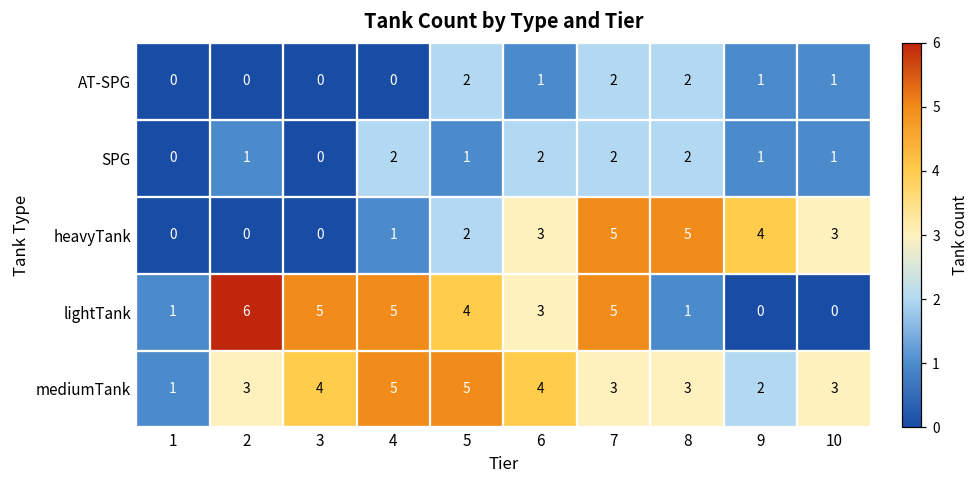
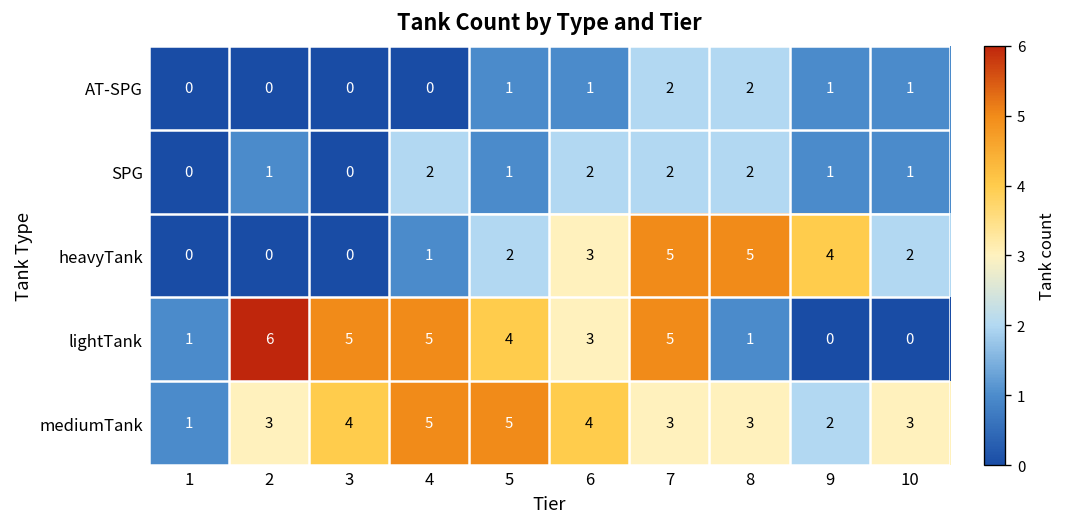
  {
    "AT-SPG": {
      "1": 0,
      "2": 0,
      "3": 0,
      "4": 0,
-     "5": 2,
+     "5": 1,
      "6": 1,
      "7": 2,
      "8": 2,
      "9": 1,
      "10": 1
    },
    "SPG": {
      "1": 0,
      "2": 1,
      "3": 0,
      "4": 2,
      "5": 1,
      "6": 2,
      "7": 2,
      "8": 2,
      "9": 1,
      "10": 1
    },
    "heavyTank": {
      "1": 0,
      "2": 0,
      "3": 0,
      "4": 1,
      "5": 2,
      "6": 3,
      "7": 5,
      "8": 5,
      "9": 4,
-     "10": 3
+     "10": 2
    },
    "lightTank": {
      "1": 1,
      "2": 6,
      "3": 5,
      "4": 5,
      "5": 4,
      "6": 3,
      "7": 5,
      "8": 1,
      "9": 0,
      "10": 0
    },
    "mediumTank": {
      "1": 1,
      "2": 3,
      "3": 4,
      "4": 5,
      "5": 5,
      "6": 4,
      "7": 3,
      "8": 3,
      "9": 2,
      "10": 3
    }
  }
